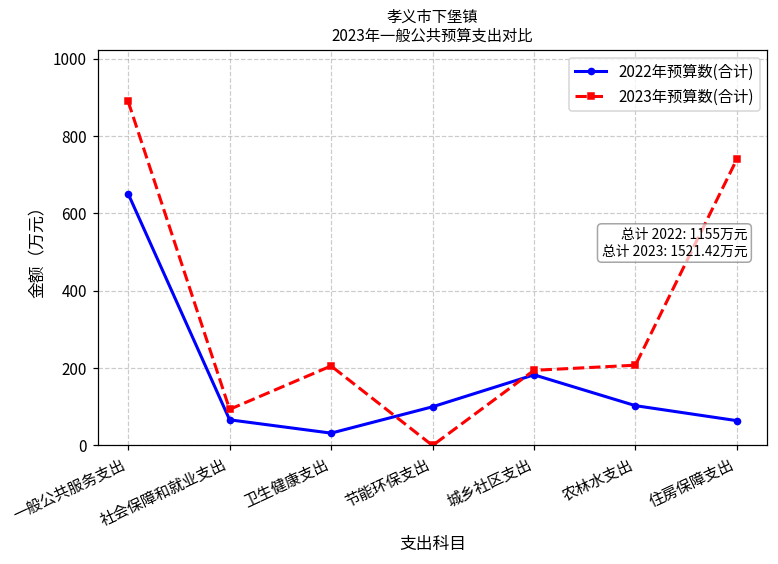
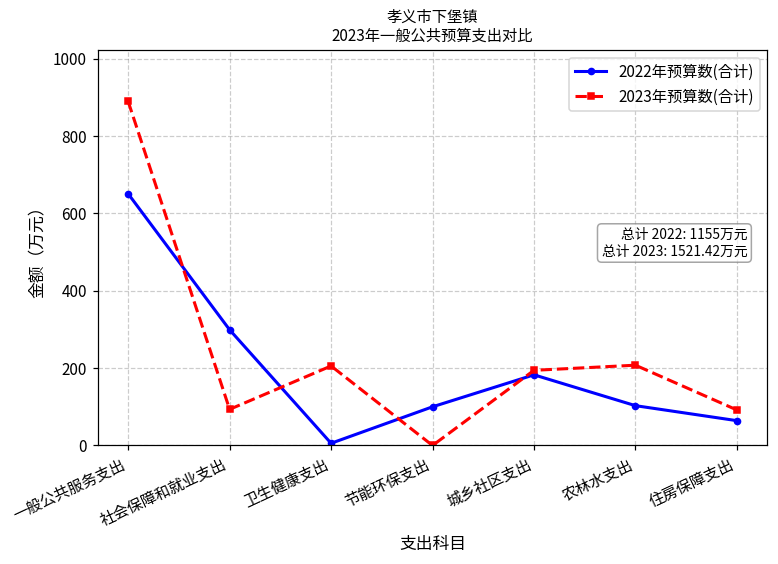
  {
    "2022年预算数(合计)": {
      "一般公共服务支出": 650,
-     "社会保障和就业支出": 70,
-     "卫生健康支出": 30,
+     "社会保障和就业支出": 300,
+     "卫生健康支出": 10,
      "节能环保支出": 100,
      "城乡社区支出": 180,
      "农林水支出": 100,
      "住房保障支出": 60
    },
    "2023年预算数(合计)": {
      "一般公共服务支出": 890,
      "社会保障和就业支出": 90,
      "卫生健康支出": 210,
      "节能环保支出": 0,
      "城乡社区支出": 190,
      "农林水支出": 210,
-     "住房保障支出": 740
+     "住房保障支出": 90
    }
  }
